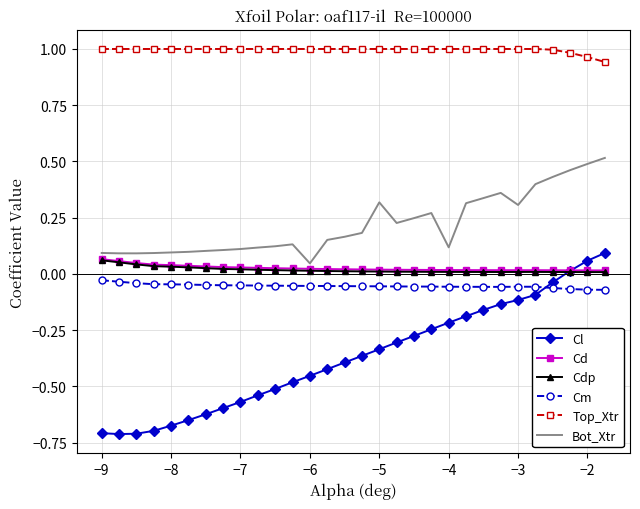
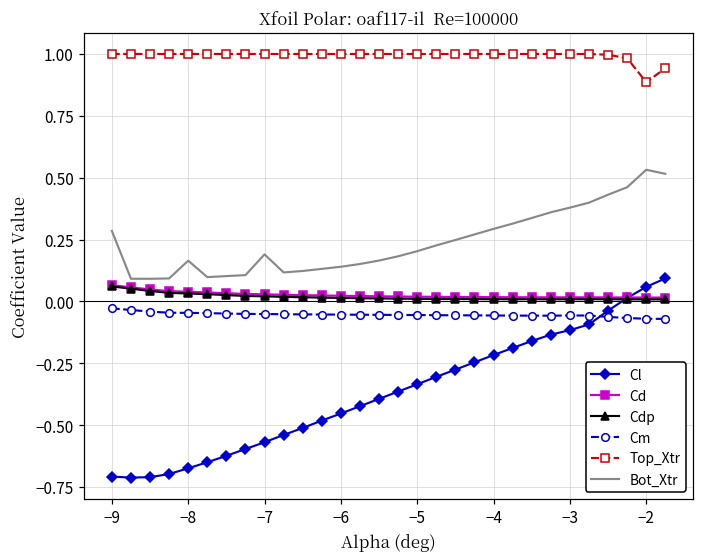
  {
    "Top_Xtr": {
      "−9": 1.00,
      "−8": 1.00,
      "−7": 1.00,
      "−6": 1.00,
      "−5": 1.00,
      "−4": 1.00,
      "−3": 1.00,
-     "−2": 0.96
+     "−2": 0.89
    },
    "Bot_Xtr": {
-     "−9": 0.09,
-     "−8": 0.10,
-     "−7": 0.11,
-     "−6": 0.05,
-     "−5": 0.32,
-     "−4": 0.12,
-     "−3": 0.31,
-     "−2": 0.49
+     "−9": 0.29,
+     "−8": 0.16,
+     "−7": 0.19,
+     "−6": 0.14,
+     "−5": 0.20,
+     "−4": 0.29,
+     "−3": 0.38,
+     "−2": 0.53
    }
  }
